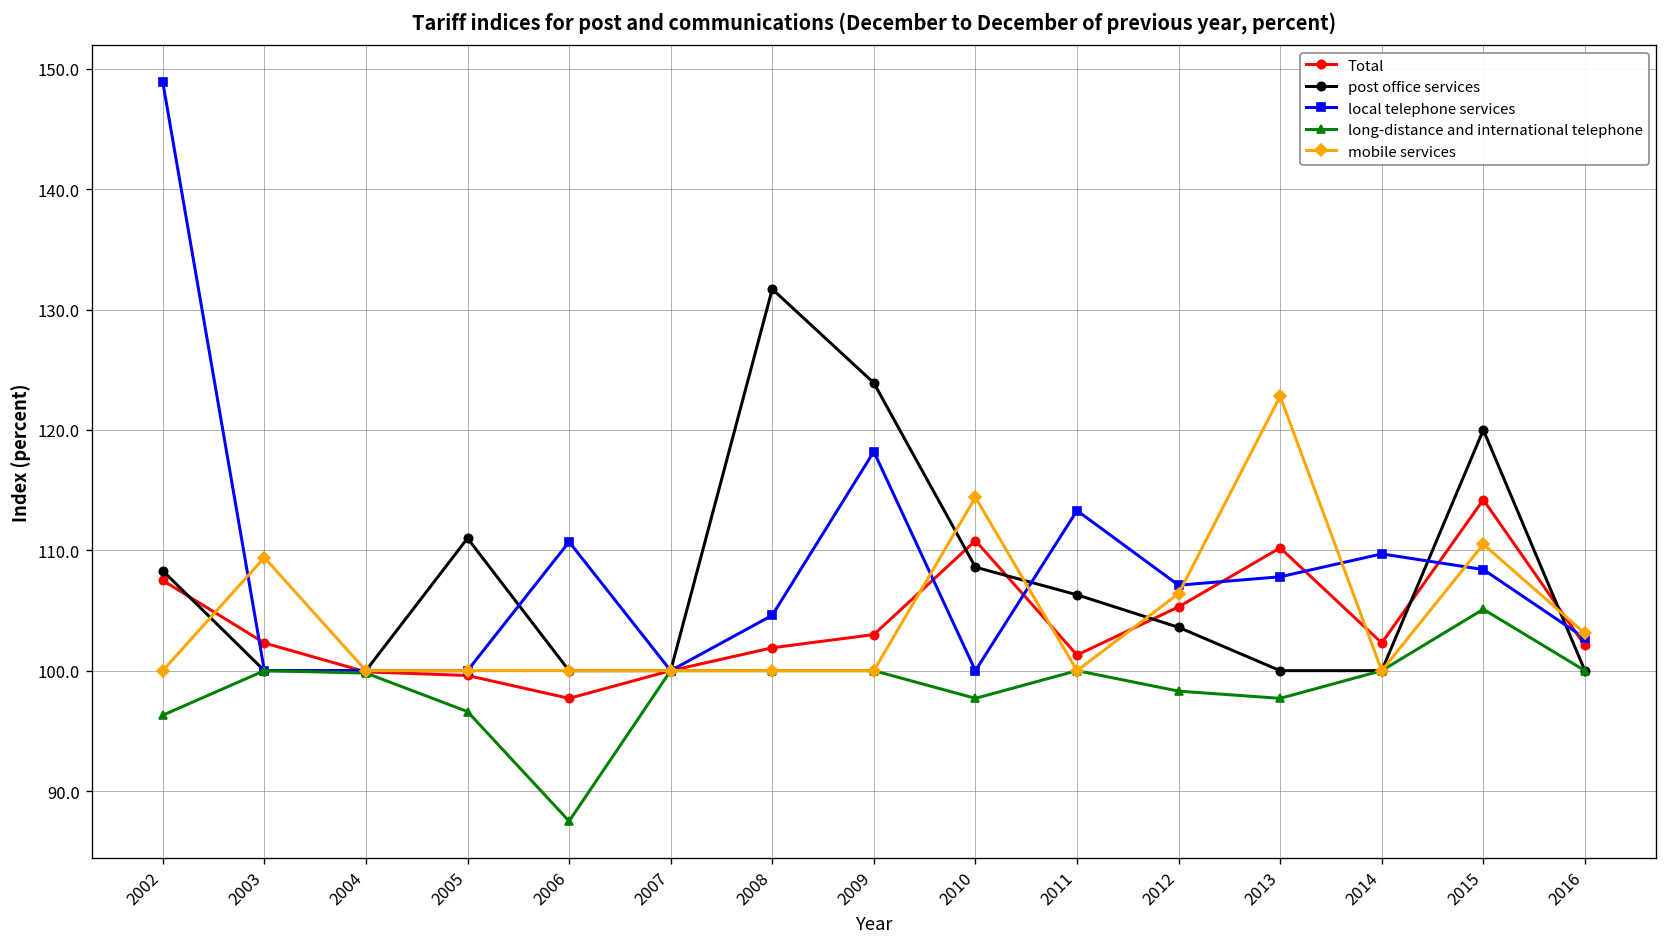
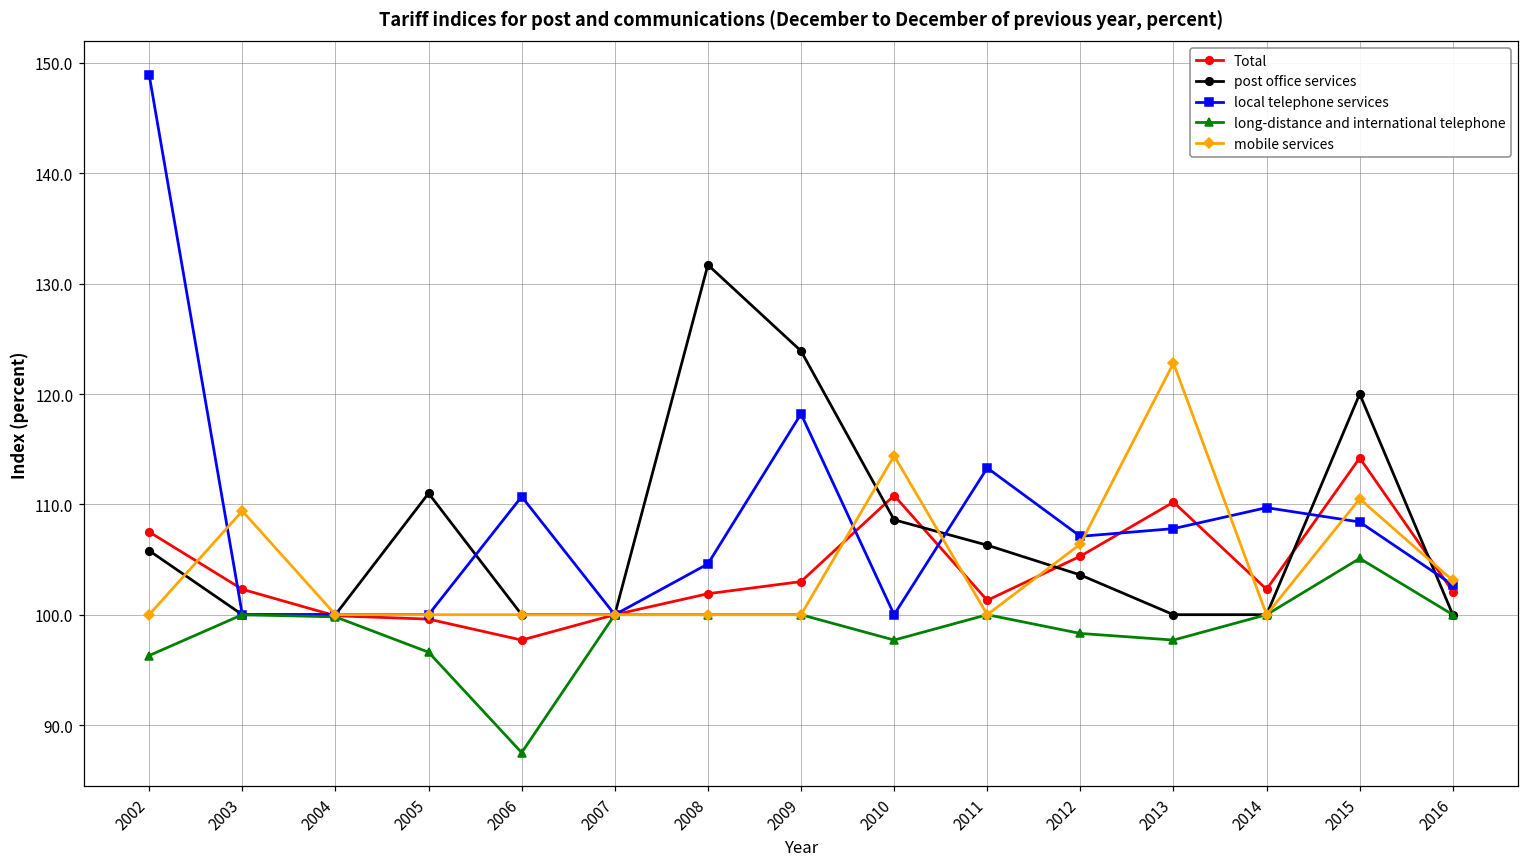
  {
    "Total": {
      "2002": 107.5,
      "2003": 102.3,
      "2005": 99.6,
      "2006": 97.7,
      "2008": 101.9,
      "2009": 103.0,
      "2010": 110.8,
      "2011": 101.3,
      "2012": 105.3,
      "2013": 110.2,
      "2014": 102.3,
      "2015": 114.2,
      "2016": 102.1
    },
    "post office services": {
-     "2002": 108.3,
+     "2002": 105.8,
      "2005": 111.0,
      "2008": 131.7,
      "2009": 123.9,
      "2010": 108.6,
      "2011": 106.3,
      "2012": 103.6,
      "2013": 100.0,
      "2015": 120.0
    },
    "local telephone services": {
      "2002": 148.9,
      "2006": 110.7,
      "2008": 104.6,
      "2009": 118.2,
      "2010": 100.0,
      "2011": 113.3,
      "2012": 107.1,
      "2013": 107.8,
      "2014": 109.7,
      "2015": 108.4,
      "2016": 102.7
    },
    "long-distance and international telephone": {
      "2002": 96.3,
      "2005": 96.6,
      "2006": 87.5,
      "2010": 97.7,
      "2012": 98.3,
      "2013": 97.7,
      "2015": 105.1
    },
    "mobile services": {
      "2002": 100.0,
      "2003": 109.4,
      "2010": 114.4,
      "2012": 106.4,
      "2013": 122.8,
      "2015": 110.5,
      "2016": 103.1
    }
  }
